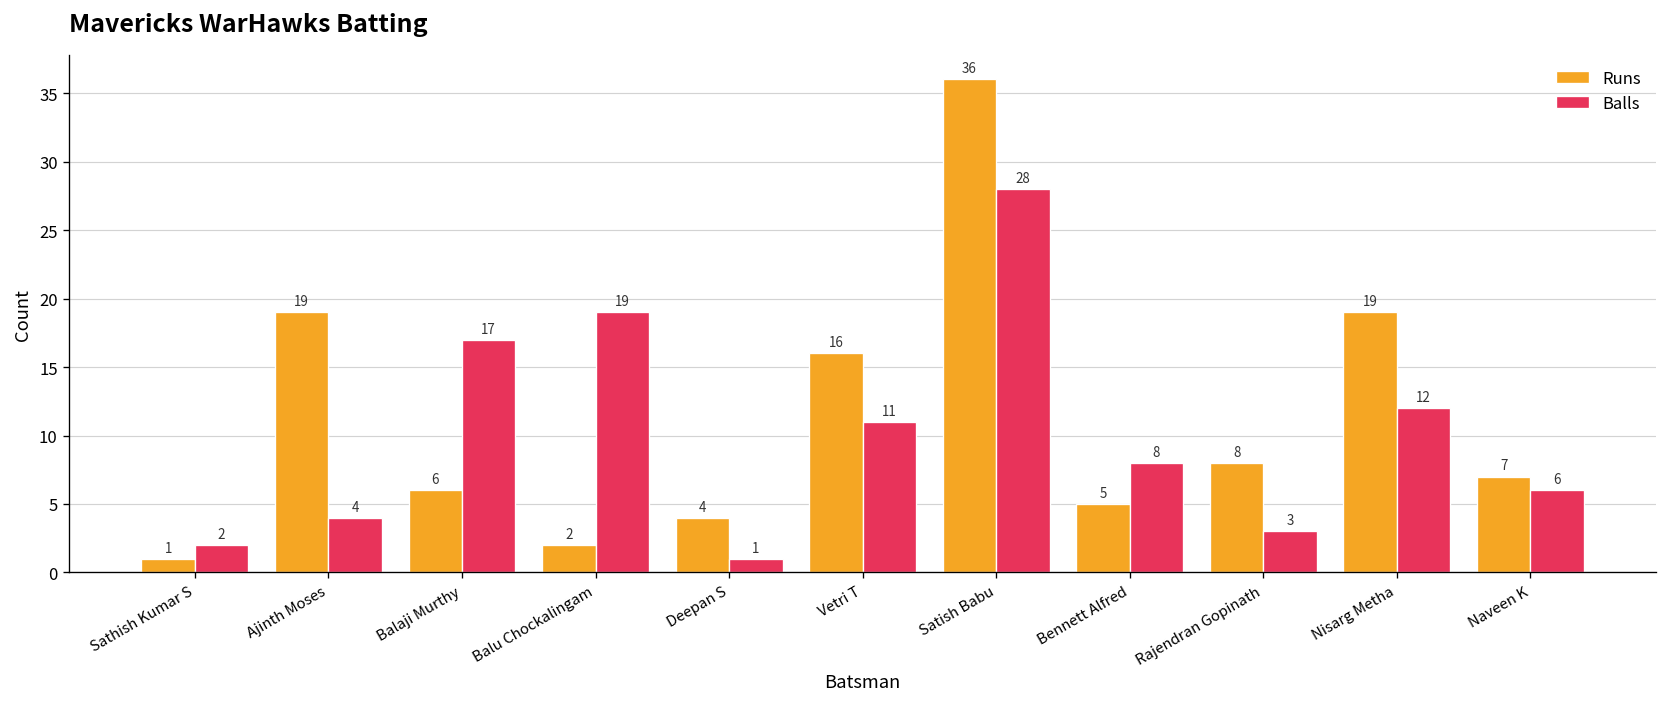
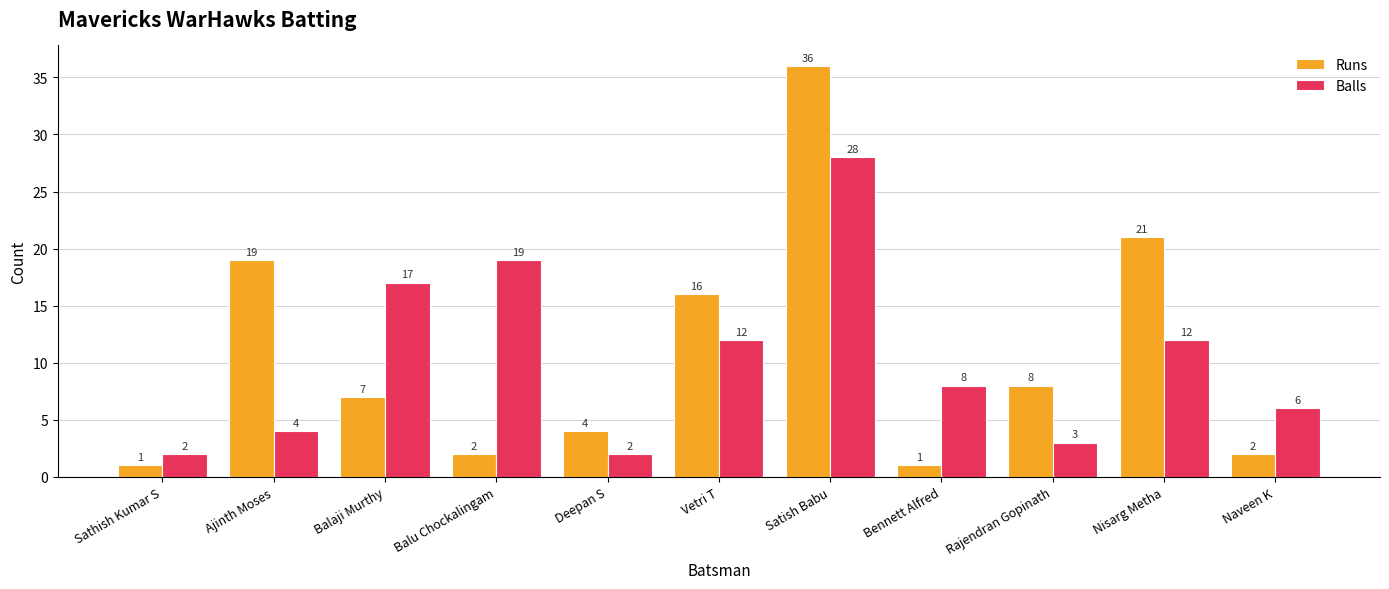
  {
    "Runs": {
      "Sathish Kumar S": 1,
      "Ajinth Moses": 19,
-     "Balaji Murthy": 6,
+     "Balaji Murthy": 7,
      "Balu Chockalingam": 2,
      "Deepan S": 4,
      "Vetri T": 16,
      "Satish Babu": 36,
-     "Bennett Alfred": 5,
+     "Bennett Alfred": 1,
      "Rajendran Gopinath": 8,
-     "Nisarg Metha": 19,
-     "Naveen K": 7
+     "Nisarg Metha": 21,
+     "Naveen K": 2
    },
    "Balls": {
      "Sathish Kumar S": 2,
      "Ajinth Moses": 4,
      "Balaji Murthy": 17,
      "Balu Chockalingam": 19,
-     "Deepan S": 1,
-     "Vetri T": 11,
+     "Deepan S": 2,
+     "Vetri T": 12,
      "Satish Babu": 28,
      "Bennett Alfred": 8,
      "Rajendran Gopinath": 3,
      "Nisarg Metha": 12,
      "Naveen K": 6
    }
  }
